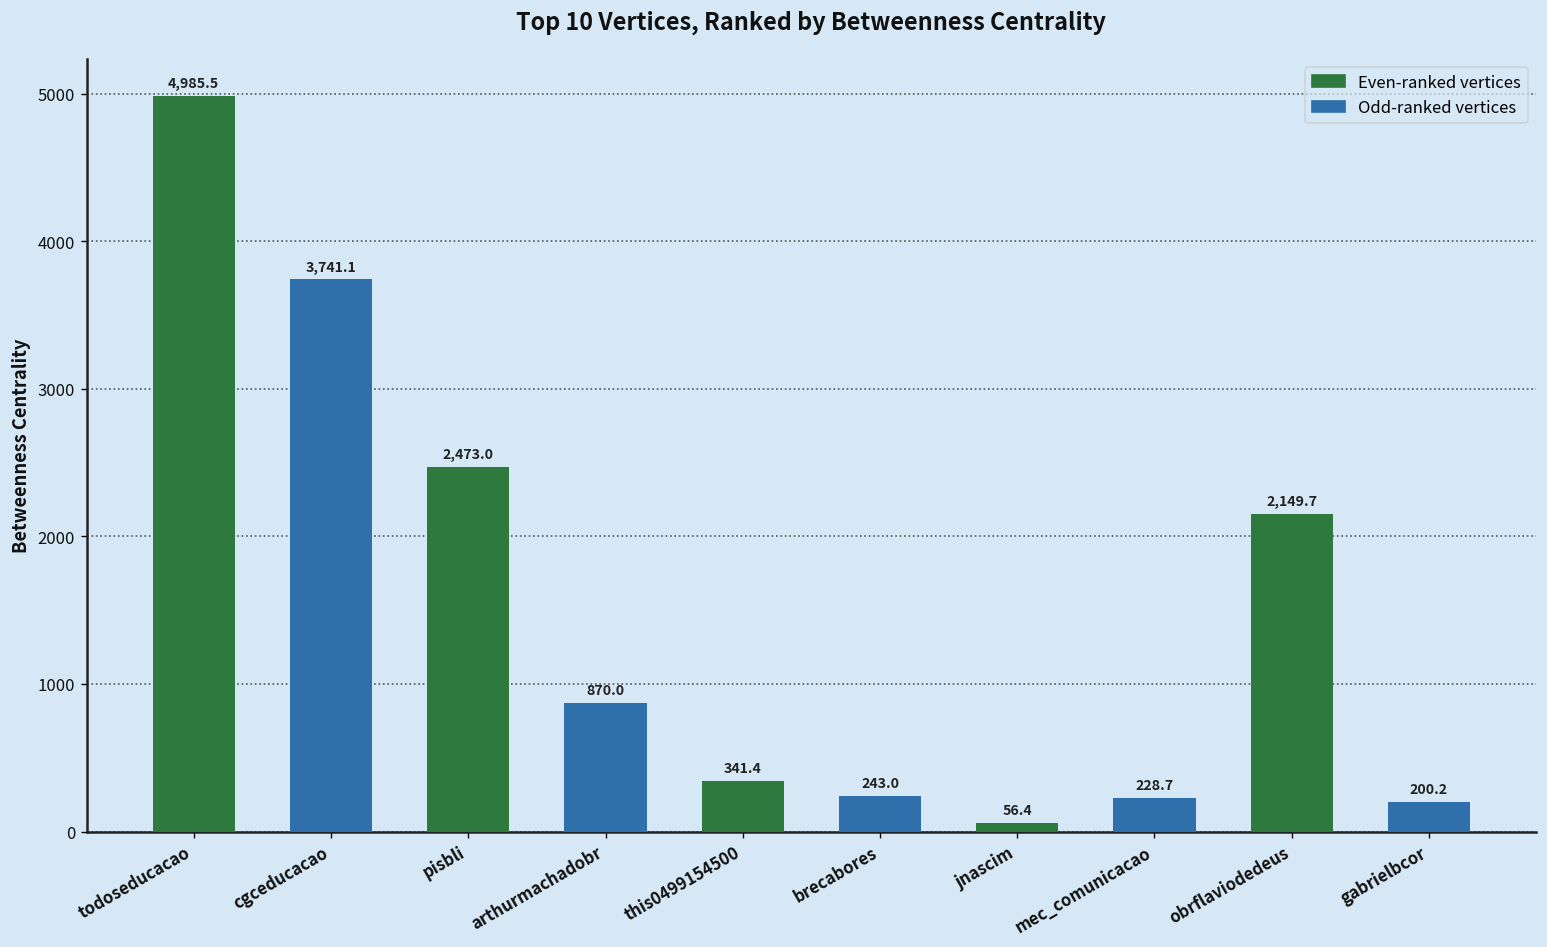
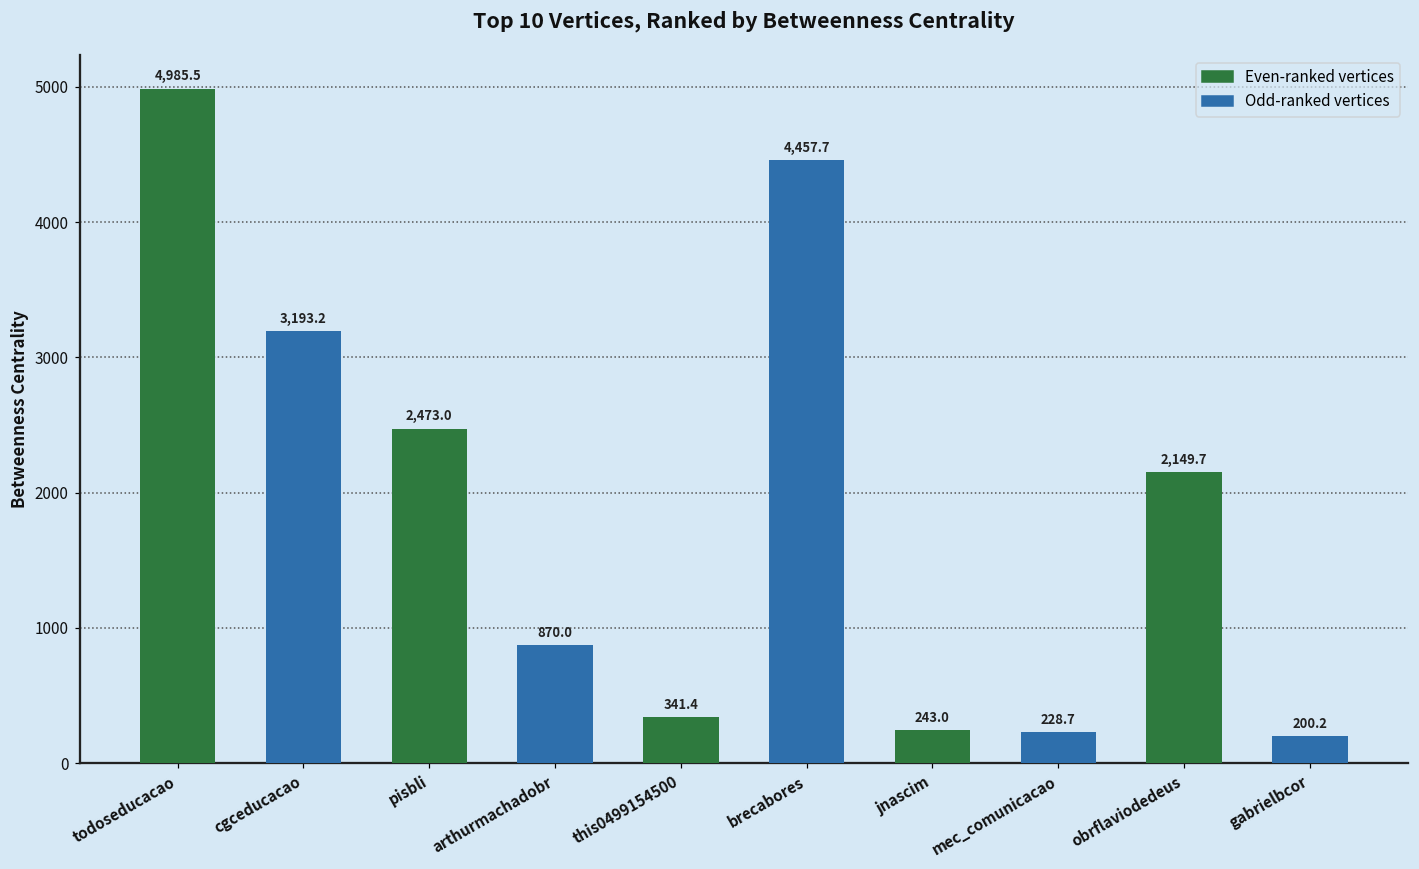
  {
    "todoseducacao": "4,985.5",
-   "cgceducacao": "3,741.1",
+   "cgceducacao": "3,193.2",
    "pisbli": "2,473.0",
    "arthurmachadobr": "870.0",
    "this0499154500": "341.4",
-   "brecabores": "243.0",
-   "jnascim": "56.4",
+   "brecabores": "4,457.7",
+   "jnascim": "243.0",
    "mec_comunicacao": "228.7",
    "obrflaviodedeus": "2,149.7",
    "gabrielbcor": "200.2"
  }
